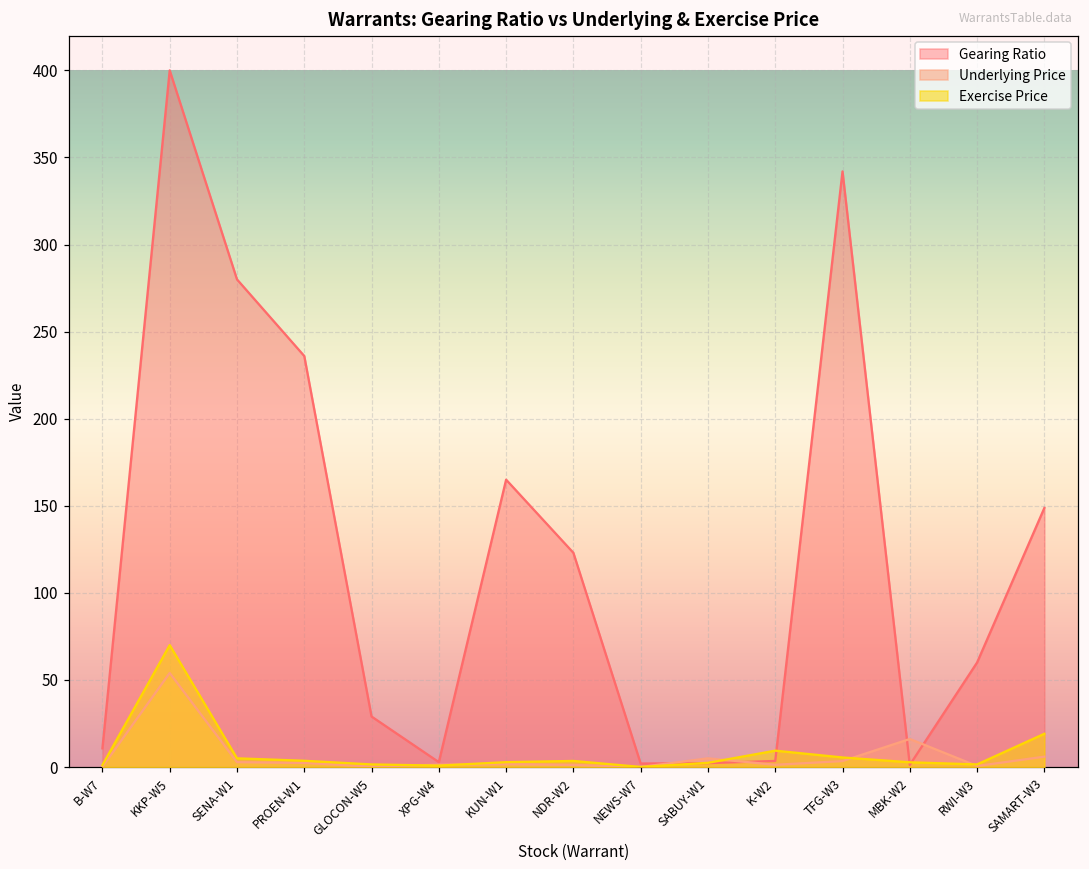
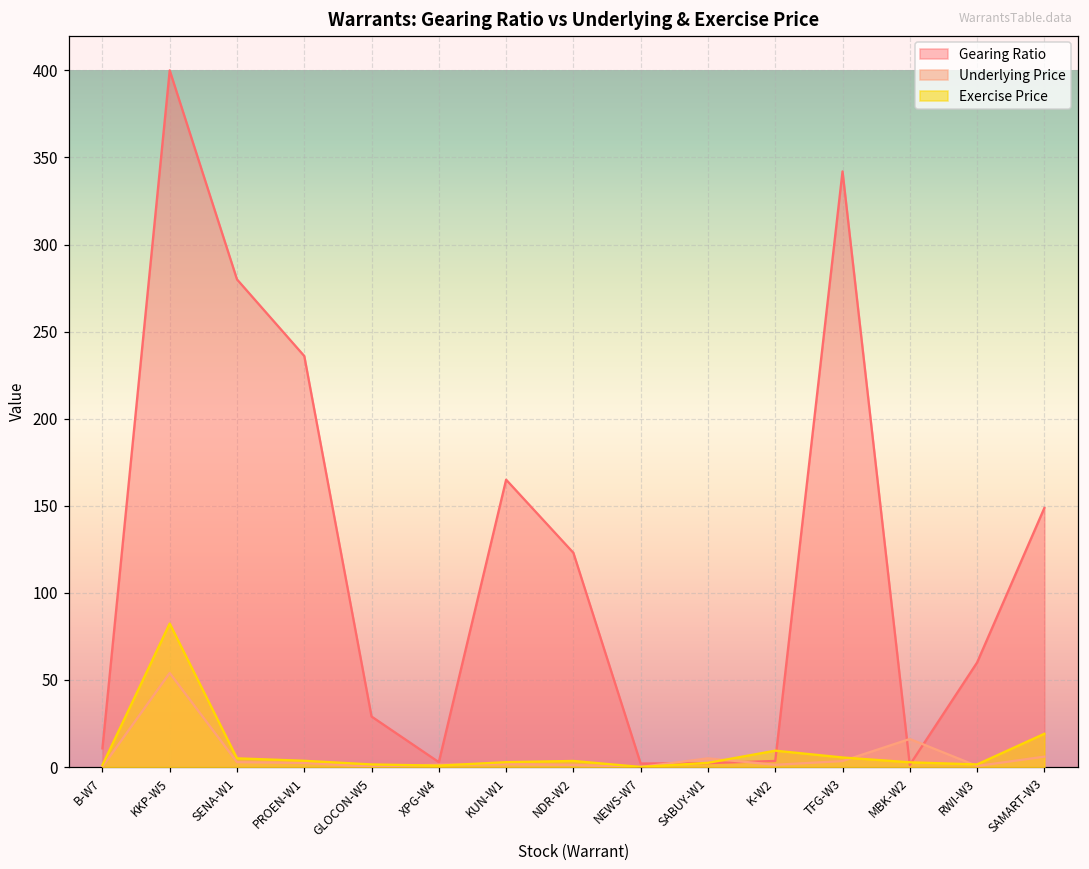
  {
    "Exercise Price": {
-     "KKP-W5": 70,
+     "KKP-W5": 82,
      "SENA-W1": 5,
      "NDR-W2": 4,
      "K-W2": 9,
      "TFG-W3": 6,
      "SAMART-W3": 19
    }
  }
